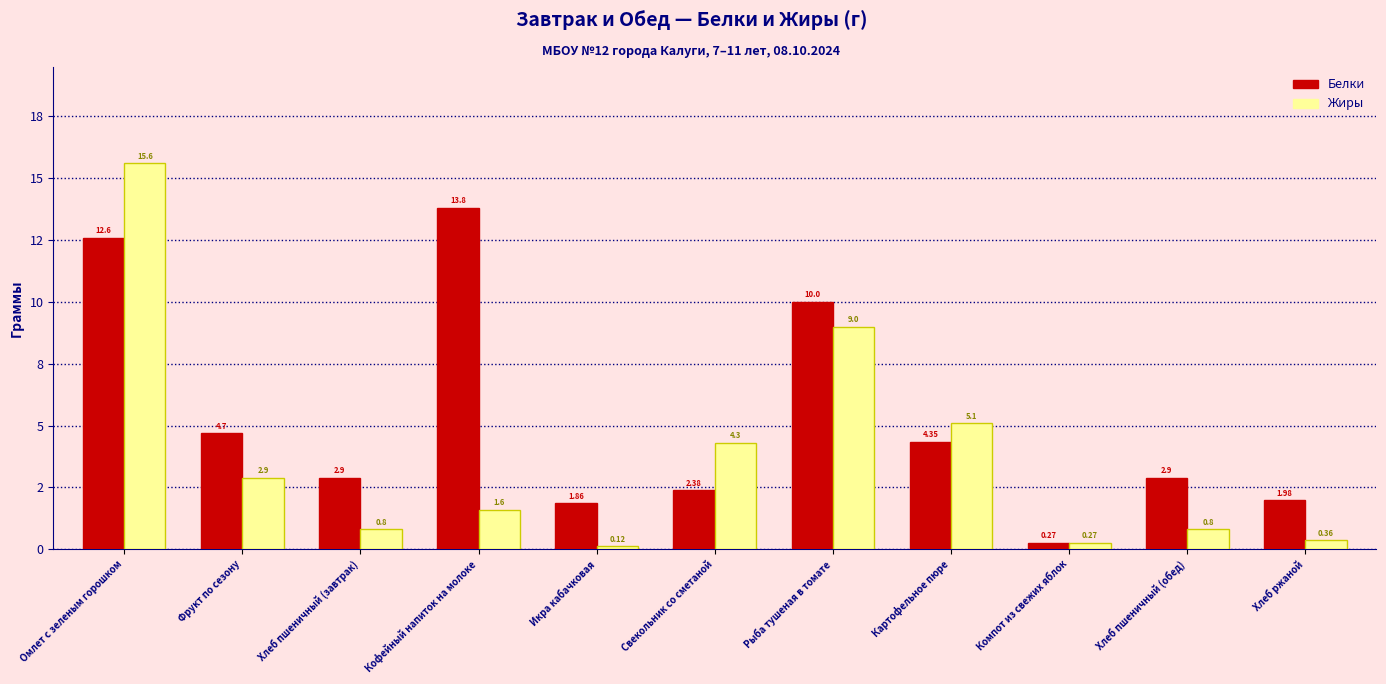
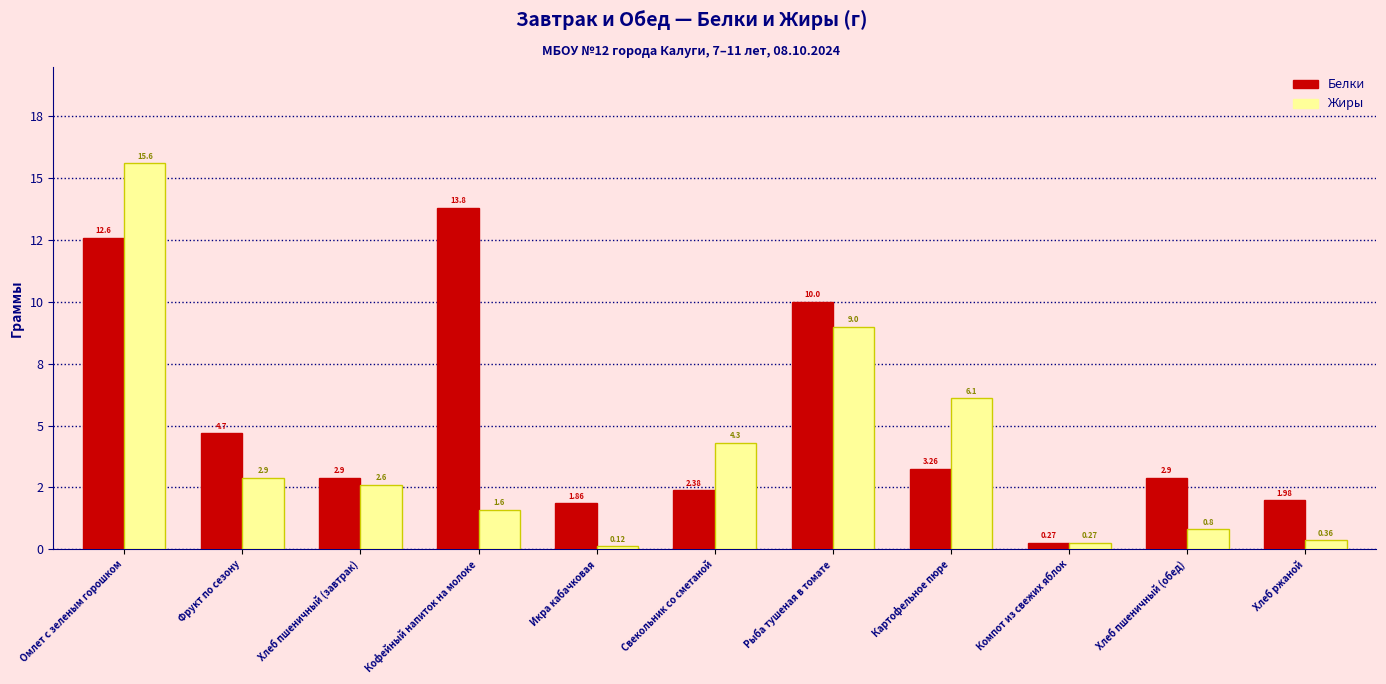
  {
    "Белки": {
      "Омлет с зеленым горошком": 12.6,
      "Фрукт по сезону": 4.7,
      "Хлеб пшеничный (завтрак)": 2.9,
      "Кофейный напиток на молоке": 13.8,
      "Икра кабачковая": 1.86,
      "Свекольник со сметаной": 2.38,
      "Рыба тушеная в томате": 10.0,
-     "Картофельное пюре": 4.35,
+     "Картофельное пюре": 3.26,
      "Компот из свежих яблок": 0.27,
      "Хлеб пшеничный (обед)": 2.9,
      "Хлеб ржаной": 1.98
    },
    "Жиры": {
      "Омлет с зеленым горошком": 15.6,
      "Фрукт по сезону": 2.9,
-     "Хлеб пшеничный (завтрак)": 0.8,
+     "Хлеб пшеничный (завтрак)": 2.6,
      "Кофейный напиток на молоке": 1.6,
      "Икра кабачковая": 0.12,
      "Свекольник со сметаной": 4.3,
      "Рыба тушеная в томате": 9.0,
-     "Картофельное пюре": 5.1,
+     "Картофельное пюре": 6.1,
      "Компот из свежих яблок": 0.27,
      "Хлеб пшеничный (обед)": 0.8,
      "Хлеб ржаной": 0.36
    }
  }
